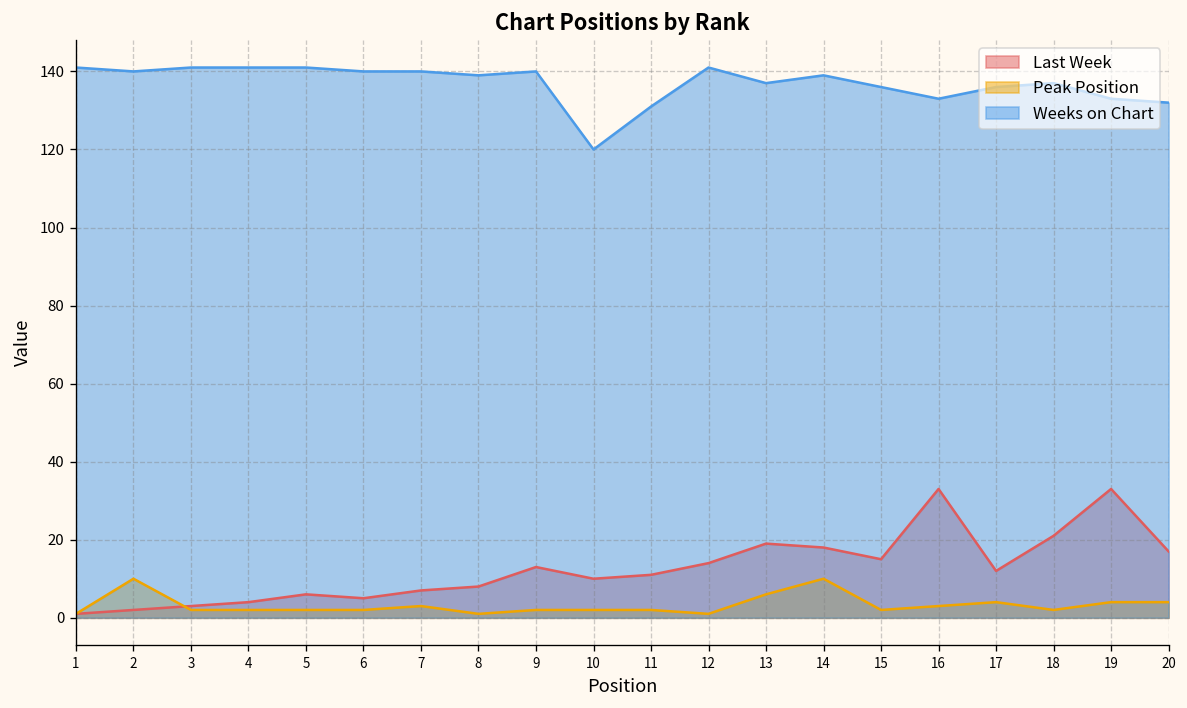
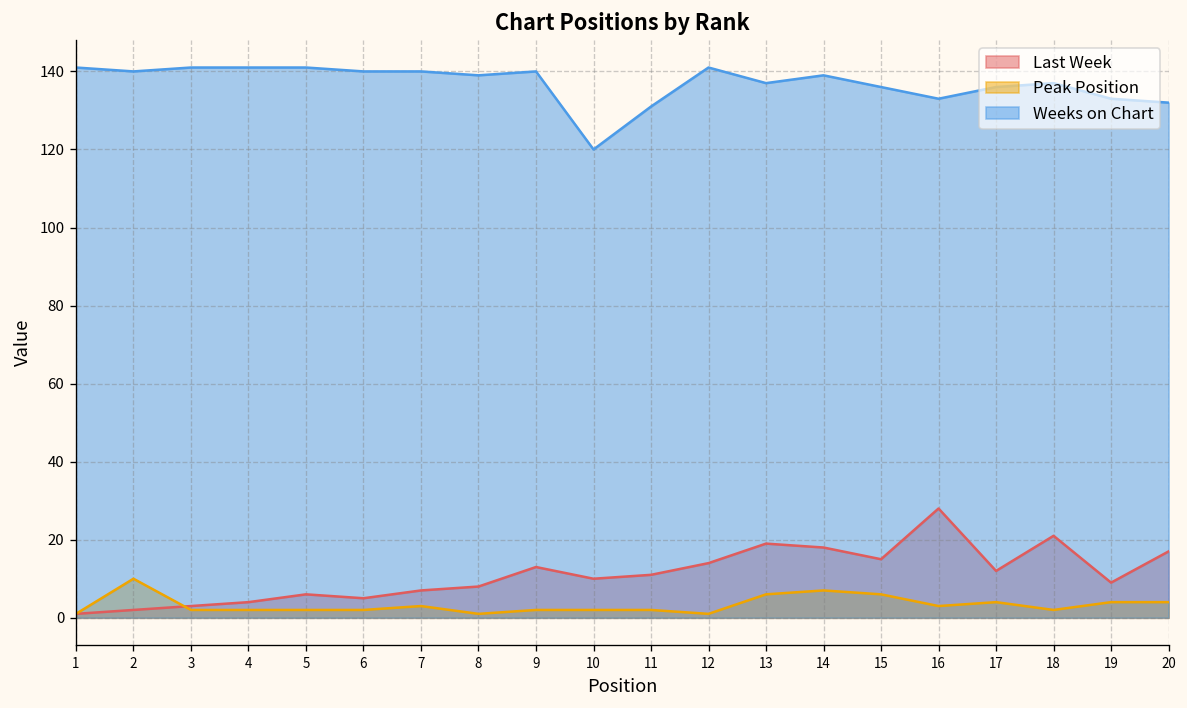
  {
    "Last Week": {
      "2": 2,
      "3": 3,
      "4": 4,
      "5": 6,
      "6": 5,
      "7": 7,
      "8": 8,
      "9": 13,
      "10": 10,
      "11": 11,
      "12": 14,
      "13": 19,
      "14": 18,
      "15": 15,
-     "16": 33,
+     "16": 28,
      "17": 12,
      "18": 21,
-     "19": 33,
+     "19": 9,
      "20": 17
    },
    "Peak Position": {
      "2": 10,
      "3": 2,
      "4": 2,
      "5": 2,
      "6": 2,
      "7": 3,
      "8": 1,
      "9": 2,
      "10": 2,
      "11": 2,
      "12": 1,
      "13": 6,
-     "14": 10,
-     "15": 2,
+     "14": 7,
+     "15": 6,
      "16": 3,
      "17": 4,
      "18": 2,
      "19": 4,
      "20": 4
    },
    "Weeks on Chart": {
      "1": 141,
      "2": 140,
      "3": 141,
      "4": 141,
      "5": 141,
      "6": 140,
      "7": 140,
      "8": 139,
      "9": 140,
      "10": 120,
      "11": 131,
      "12": 141,
      "13": 137,
      "14": 139,
      "15": 136,
      "16": 133,
      "20": 132
    }
  }
